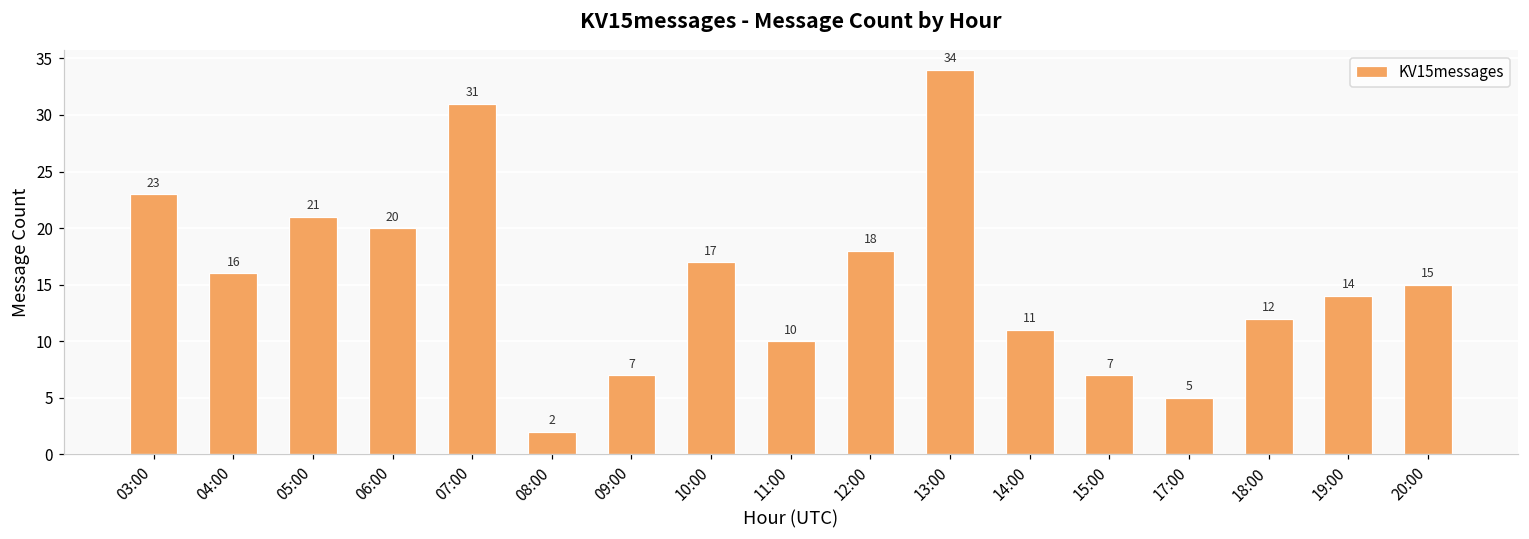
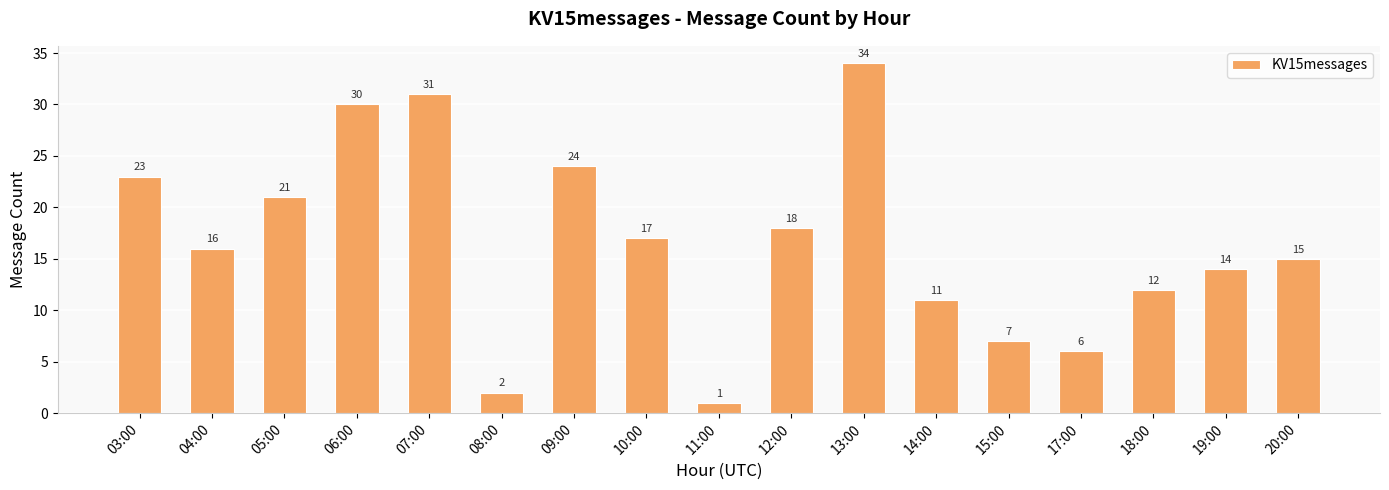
  {
    "03:00": 23,
    "04:00": 16,
    "05:00": 21,
-   "06:00": 20,
+   "06:00": 30,
    "07:00": 31,
    "08:00": 2,
-   "09:00": 7,
+   "09:00": 24,
    "10:00": 17,
-   "11:00": 10,
+   "11:00": 1,
    "12:00": 18,
    "13:00": 34,
    "14:00": 11,
    "15:00": 7,
-   "17:00": 5,
+   "17:00": 6,
    "18:00": 12,
    "19:00": 14,
    "20:00": 15
  }
